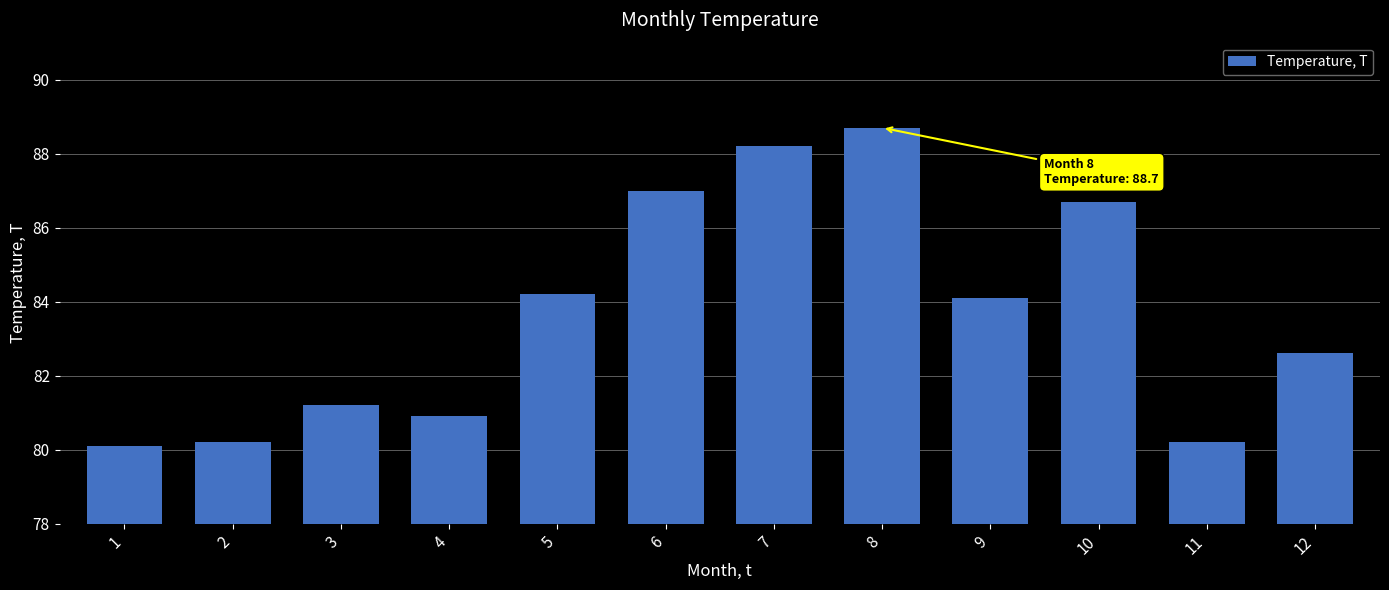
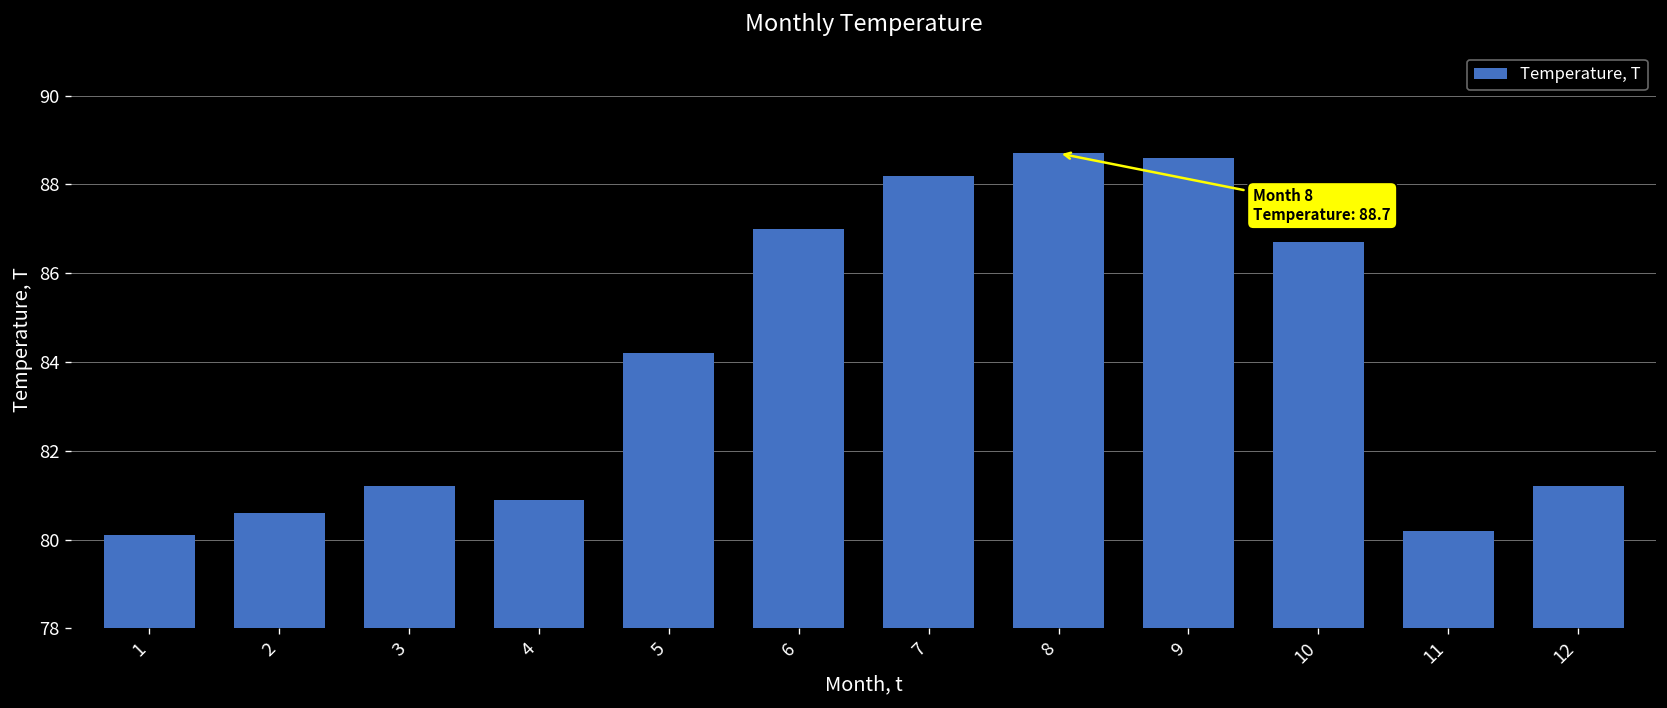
  {
    "1": 80.1,
-   "2": 80.2,
+   "2": 80.6,
    "3": 81.2,
    "4": 80.9,
    "5": 84.2,
    "6": 87.0,
    "7": 88.2,
    "8": 88.7,
-   "9": 84.1,
+   "9": 88.6,
    "10": 86.7,
    "11": 80.2,
-   "12": 82.6
+   "12": 81.2
  }
